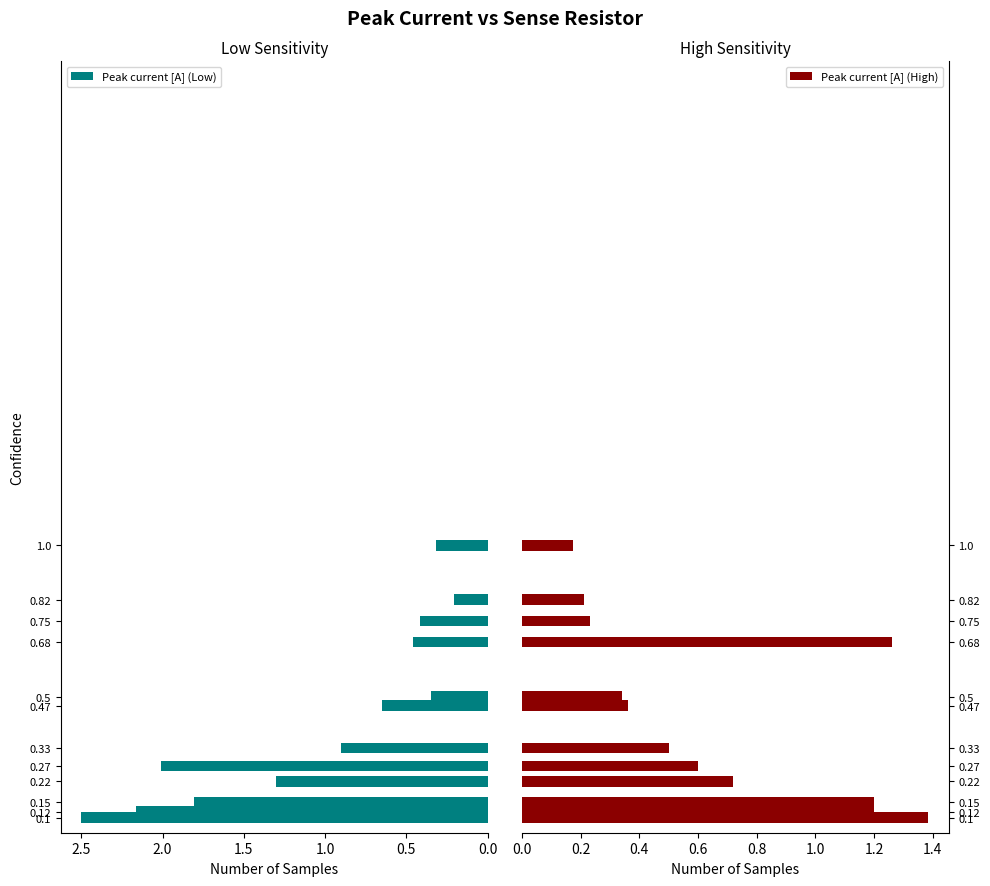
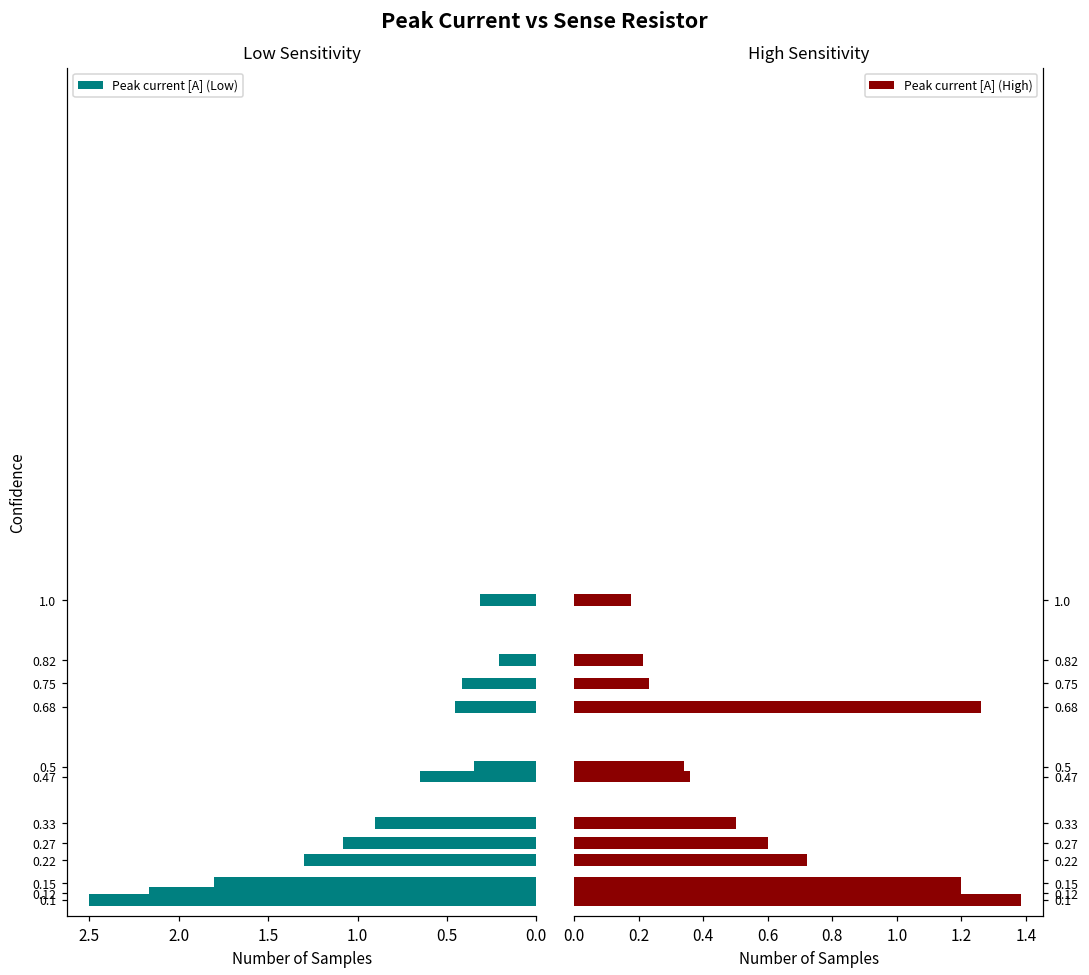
  {
    "Low Sensitivity": {
      "1.0": 0.32,
      "0.82": 0.21,
      "0.75": 0.42,
      "0.68": 0.46,
      "0.5": 0.35,
      "0.47": 0.65,
      "0.33": 0.90,
-     "0.27": 2.01,
+     "0.27": 1.08,
      "0.22": 1.30,
      "0.15": 1.81
    },
    "High Sensitivity": {
      "1.0": 0.17,
      "0.82": 0.21,
      "0.75": 0.23,
      "0.68": 1.26,
      "0.5": 0.34,
      "0.47": 0.36,
      "0.33": 0.50,
      "0.27": 0.60,
      "0.22": 0.72,
      "0.15": 1.20
    }
  }
